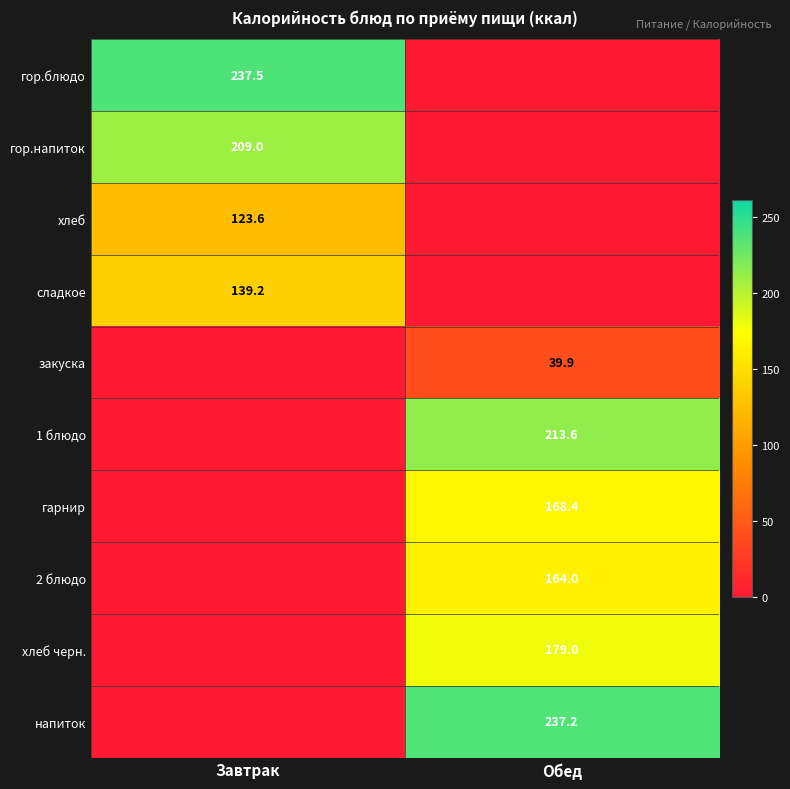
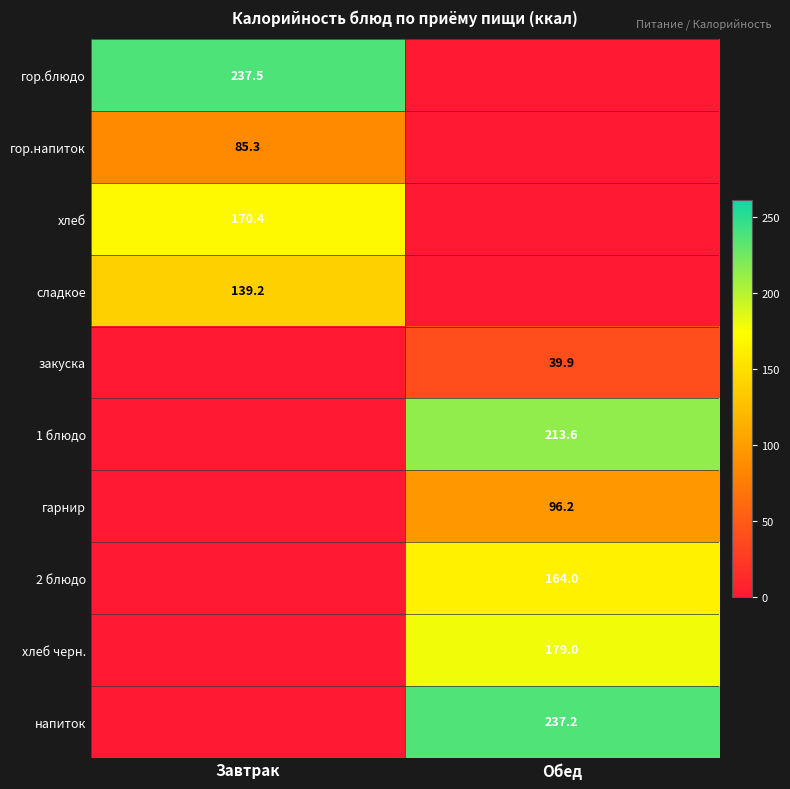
  {
    "гор.блюдо": {
      "Завтрак": 237.5
    },
    "гор.напиток": {
-     "Завтрак": 209.0
+     "Завтрак": 85.3
    },
    "хлеб": {
-     "Завтрак": 123.6
+     "Завтрак": 170.4
    },
    "сладкое": {
      "Завтрак": 139.2
    },
    "закуска": {
      "Обед": 39.9
    },
    "1 блюдо": {
      "Обед": 213.6
    },
    "гарнир": {
-     "Обед": 168.4
+     "Обед": 96.2
    },
    "2 блюдо": {
      "Обед": 164.0
    },
    "хлеб черн.": {
      "Обед": 179.0
    },
    "напиток": {
      "Обед": 237.2
    }
  }
